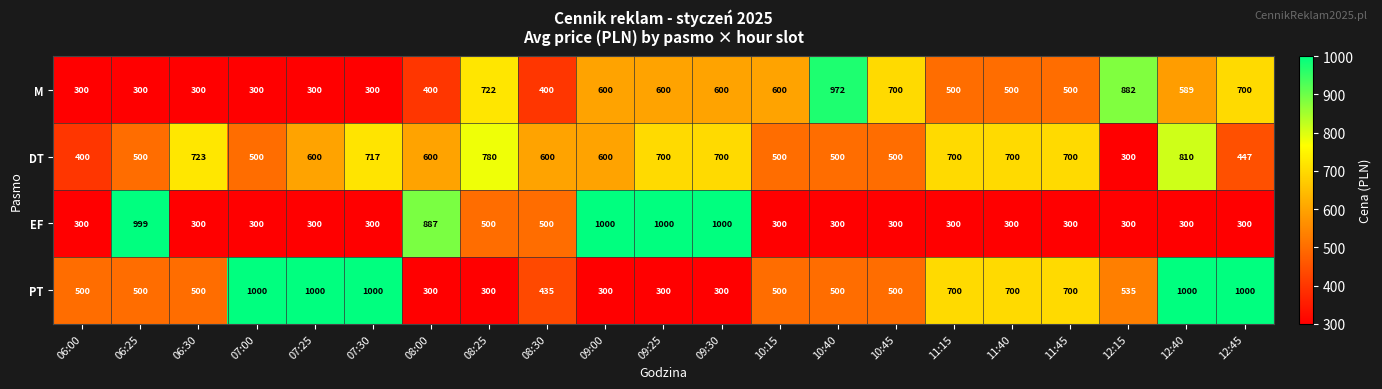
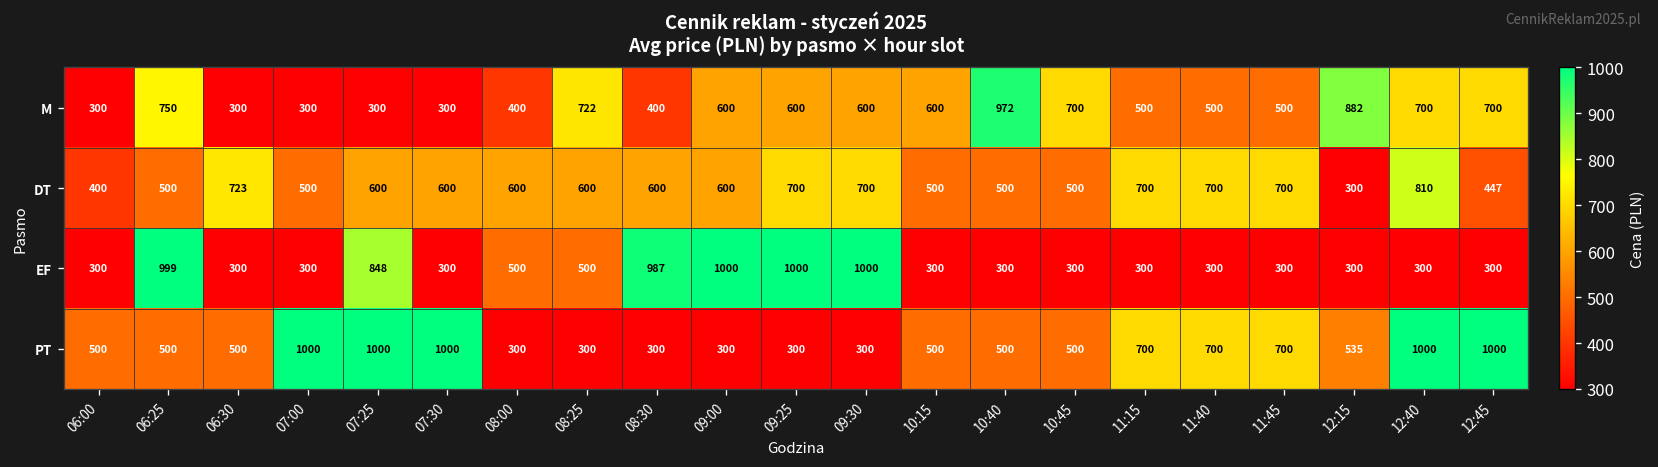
  {
    "M": {
      "06:00": 300,
-     "06:25": 300,
+     "06:25": 750,
      "06:30": 300,
      "07:00": 300,
      "07:25": 300,
      "07:30": 300,
      "08:00": 400,
      "08:25": 722,
      "08:30": 400,
      "09:00": 600,
      "09:25": 600,
      "09:30": 600,
      "10:15": 600,
      "10:40": 972,
      "10:45": 700,
      "11:15": 500,
      "11:40": 500,
      "11:45": 500,
      "12:15": 882,
-     "12:40": 589,
+     "12:40": 700,
      "12:45": 700
    },
    "DT": {
      "06:00": 400,
      "06:25": 500,
      "06:30": 723,
      "07:00": 500,
      "07:25": 600,
-     "07:30": 717,
+     "07:30": 600,
      "08:00": 600,
-     "08:25": 780,
+     "08:25": 600,
      "08:30": 600,
      "09:00": 600,
      "09:25": 700,
      "09:30": 700,
      "10:15": 500,
      "10:40": 500,
      "10:45": 500,
      "11:15": 700,
      "11:40": 700,
      "11:45": 700,
      "12:15": 300,
      "12:40": 810,
      "12:45": 447
    },
    "EF": {
      "06:00": 300,
      "06:25": 999,
      "06:30": 300,
      "07:00": 300,
-     "07:25": 300,
+     "07:25": 848,
      "07:30": 300,
-     "08:00": 887,
+     "08:00": 500,
      "08:25": 500,
-     "08:30": 500,
+     "08:30": 987,
      "09:00": 1000,
      "09:25": 1000,
      "09:30": 1000,
      "10:15": 300,
      "10:40": 300,
      "10:45": 300,
      "11:15": 300,
      "11:40": 300,
      "11:45": 300,
      "12:15": 300,
      "12:40": 300,
      "12:45": 300
    },
    "PT": {
      "06:00": 500,
      "06:25": 500,
      "06:30": 500,
      "07:00": 1000,
      "07:25": 1000,
      "07:30": 1000,
      "08:00": 300,
      "08:25": 300,
-     "08:30": 435,
+     "08:30": 300,
      "09:00": 300,
      "09:25": 300,
      "09:30": 300,
      "10:15": 500,
      "10:40": 500,
      "10:45": 500,
      "11:15": 700,
      "11:40": 700,
      "11:45": 700,
      "12:15": 535,
      "12:40": 1000,
      "12:45": 1000
    }
  }
